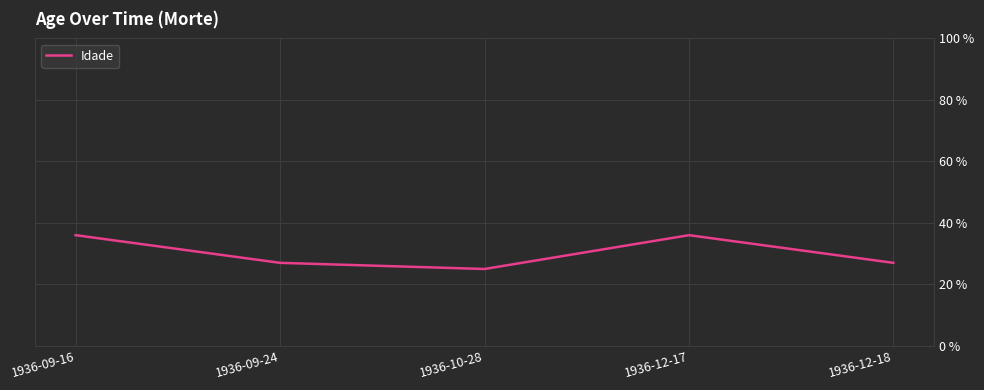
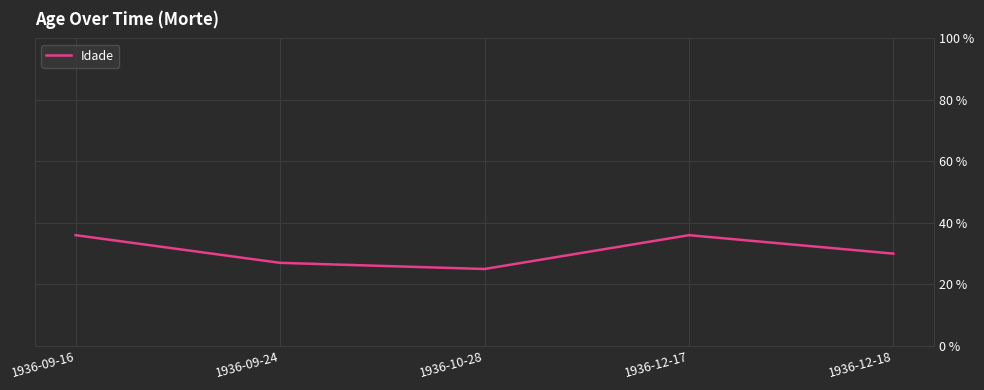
  {
    "1936-09-16": "36 %",
    "1936-09-24": "27 %",
    "1936-10-28": "25 %",
    "1936-12-17": "36 %",
-   "1936-12-18": "27 %"
+   "1936-12-18": "30 %"
  }
